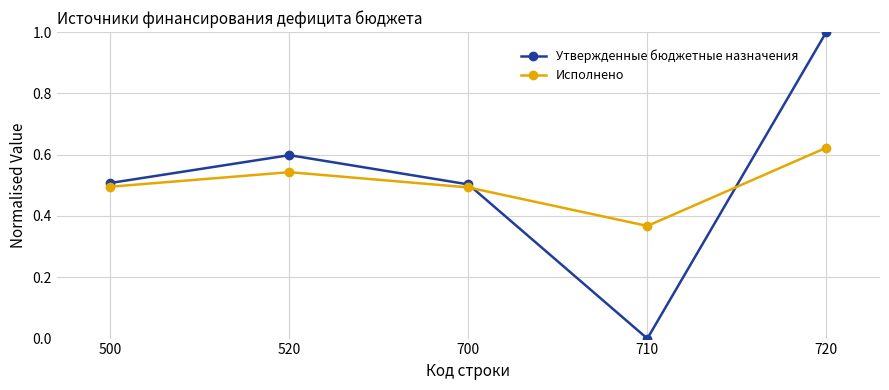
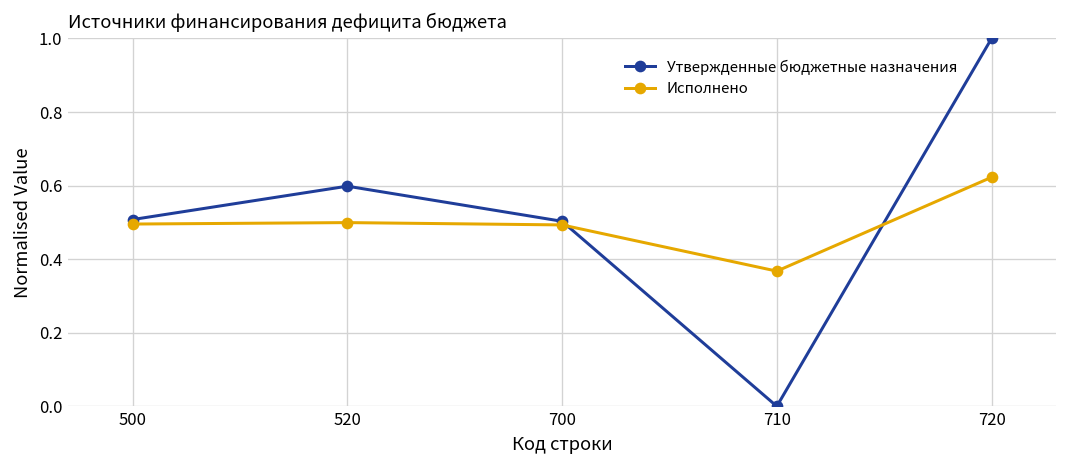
  {
    "Утвержденные бюджетные назначения": {
      "500": 0.51,
      "520": 0.60,
      "700": 0.50,
      "710": 0.00,
      "720": 1.00
    },
    "Исполнено": {
      "500": 0.50,
-     "520": 0.54,
+     "520": 0.50,
      "700": 0.49,
      "710": 0.37,
      "720": 0.62
    }
  }
